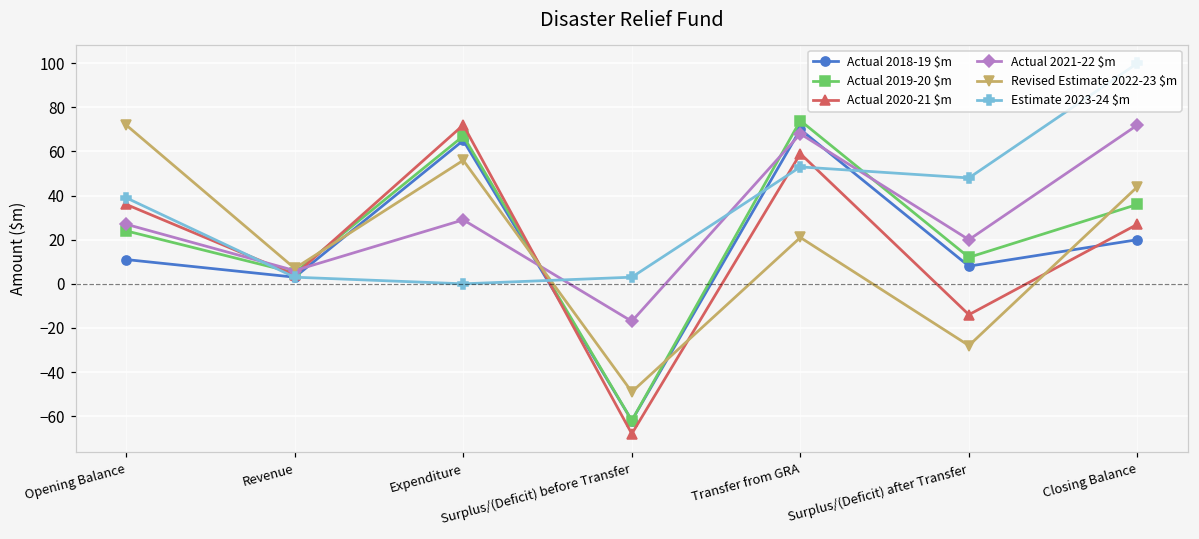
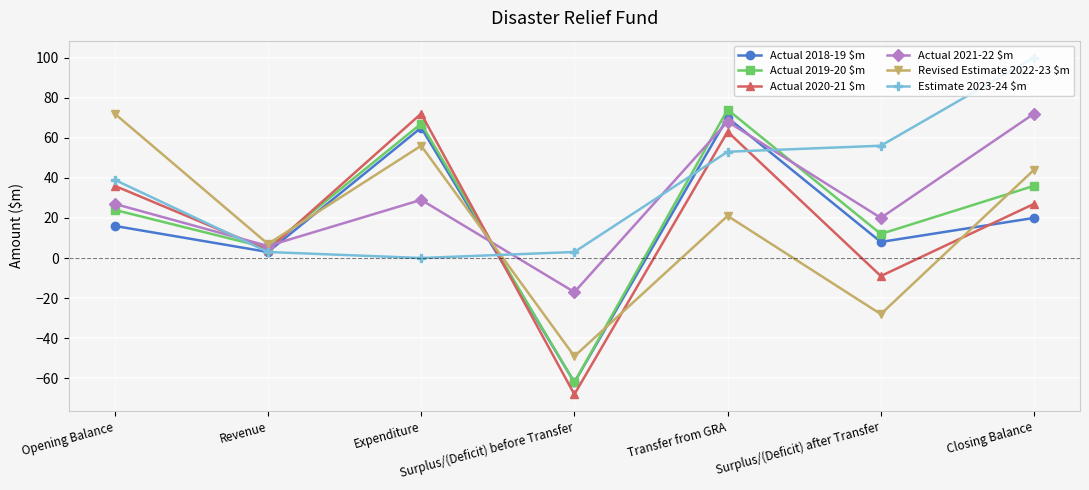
  {
    "Actual 2018-19 $m": {
-     "Opening Balance": 11,
+     "Opening Balance": 16,
      "Expenditure": 65,
      "Transfer from GRA": 70,
      "Surplus/(Deficit) after Transfer": 8,
      "Closing Balance": 20
    },
    "Actual 2019-20 $m": {
      "Opening Balance": 24,
      "Expenditure": 67,
      "Transfer from GRA": 74,
      "Surplus/(Deficit) after Transfer": 12,
      "Closing Balance": 36
    },
    "Actual 2020-21 $m": {
      "Opening Balance": 36,
      "Expenditure": 72,
      "Surplus/(Deficit) before Transfer": -68,
-     "Transfer from GRA": 59,
-     "Surplus/(Deficit) after Transfer": -14,
+     "Transfer from GRA": 63,
+     "Surplus/(Deficit) after Transfer": -9,
      "Closing Balance": 27
    },
    "Actual 2021-22 $m": {
      "Opening Balance": 27,
      "Expenditure": 29,
      "Surplus/(Deficit) before Transfer": -17,
      "Transfer from GRA": 68,
      "Surplus/(Deficit) after Transfer": 20,
      "Closing Balance": 72
    },
    "Revised Estimate 2022-23 $m": {
      "Opening Balance": 72,
      "Expenditure": 56,
      "Surplus/(Deficit) before Transfer": -49,
      "Transfer from GRA": 21,
      "Surplus/(Deficit) after Transfer": -28,
      "Closing Balance": 44
    },
    "Estimate 2023-24 $m": {
      "Opening Balance": 39,
      "Expenditure": 0,
      "Surplus/(Deficit) before Transfer": 3,
      "Transfer from GRA": 53,
-     "Surplus/(Deficit) after Transfer": 48
+     "Surplus/(Deficit) after Transfer": 56
    }
  }
